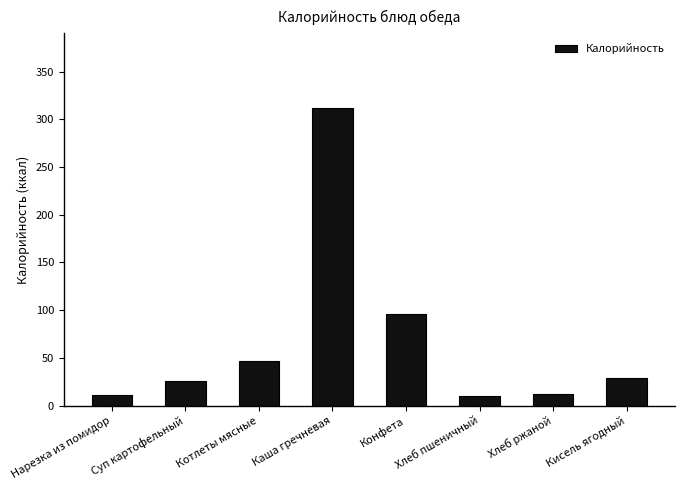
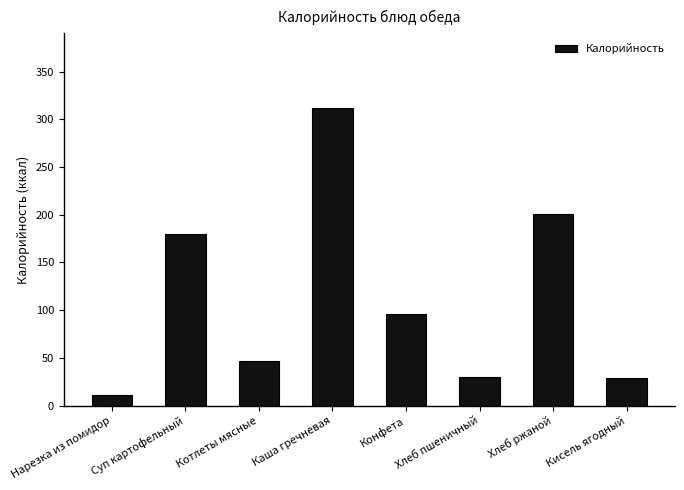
  {
    "Нарезка из помидор": 10,
-   "Суп картофельный": 30,
+   "Суп картофельный": 180,
    "Котлеты мясные": 50,
    "Каша гречневая": 310,
    "Конфета": 100,
-   "Хлеб пшеничный": 10,
-   "Хлеб ржаной": 10,
+   "Хлеб пшеничный": 30,
+   "Хлеб ржаной": 200,
    "Кисель ягодный": 30
  }
